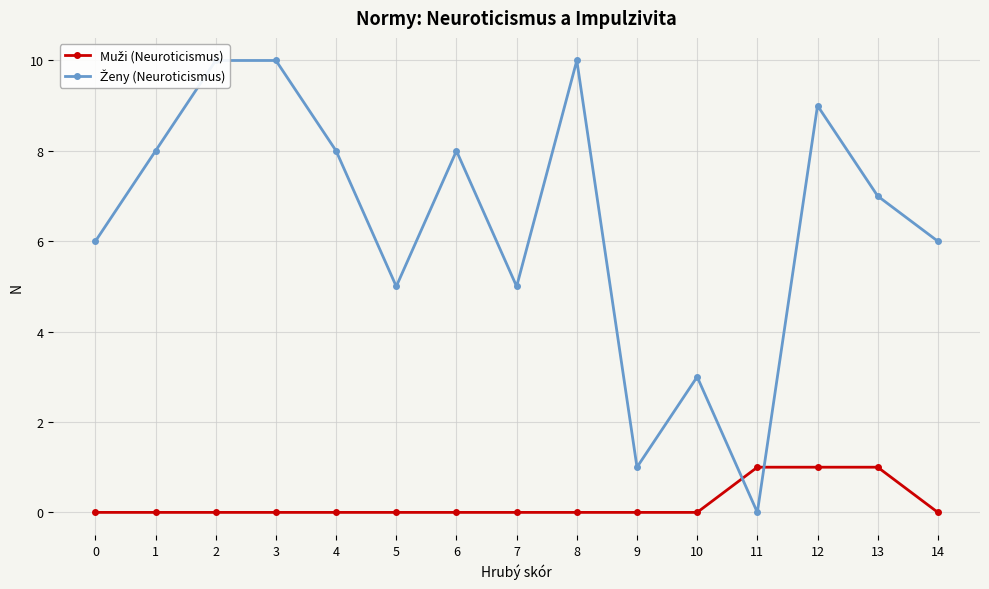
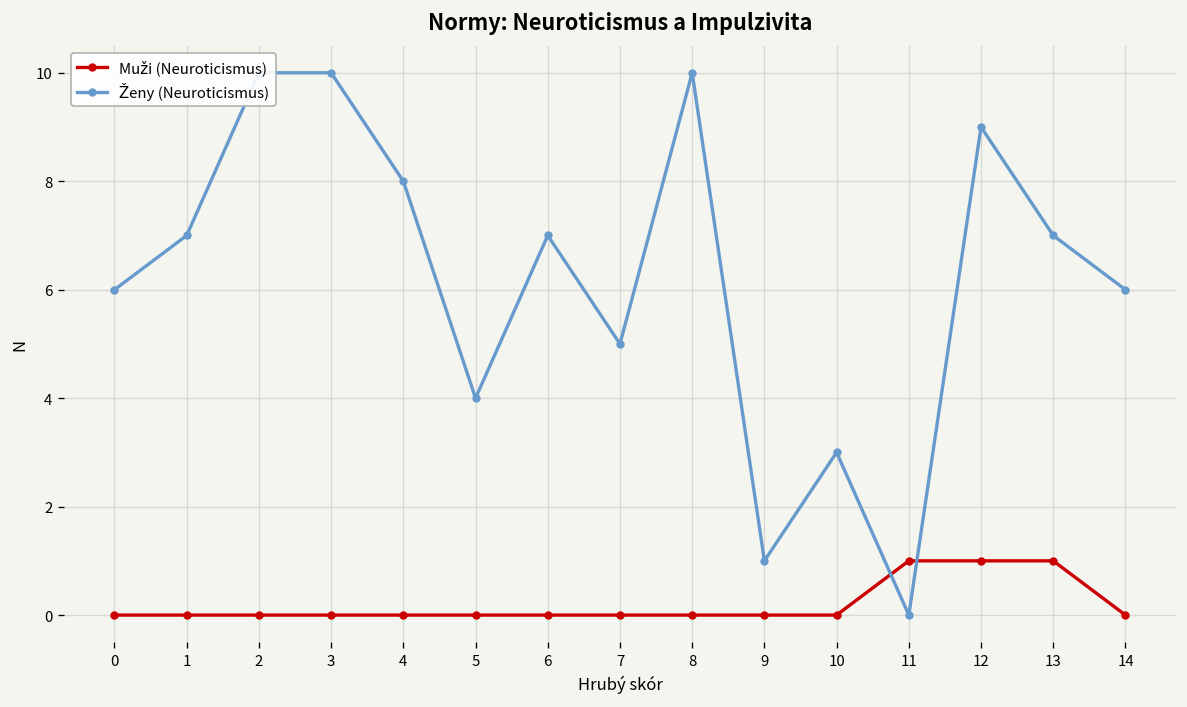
  {
    "Muži (Neuroticismus)": {
      "0": 0,
      "1": 0,
      "2": 0,
      "3": 0,
      "4": 0,
      "5": 0,
      "6": 0,
      "7": 0,
      "8": 0,
      "9": 0,
      "10": 0,
      "11": 1,
      "12": 1,
      "13": 1,
      "14": 0
    },
    "Ženy (Neuroticismus)": {
      "0": 6,
-     "1": 8,
+     "1": 7,
      "3": 10,
      "4": 8,
-     "5": 5,
-     "6": 8,
+     "5": 4,
+     "6": 7,
      "7": 5,
      "8": 10,
      "9": 1,
      "10": 3,
      "11": 0,
      "12": 9,
      "13": 7,
      "14": 6
    }
  }
